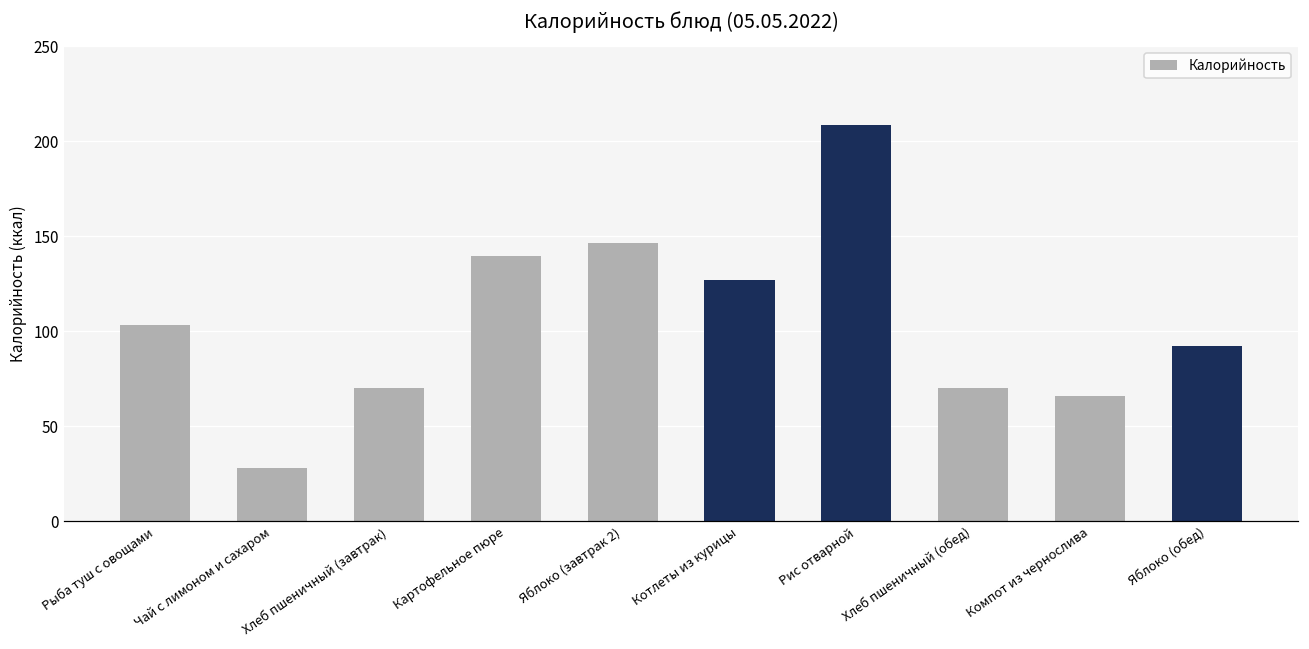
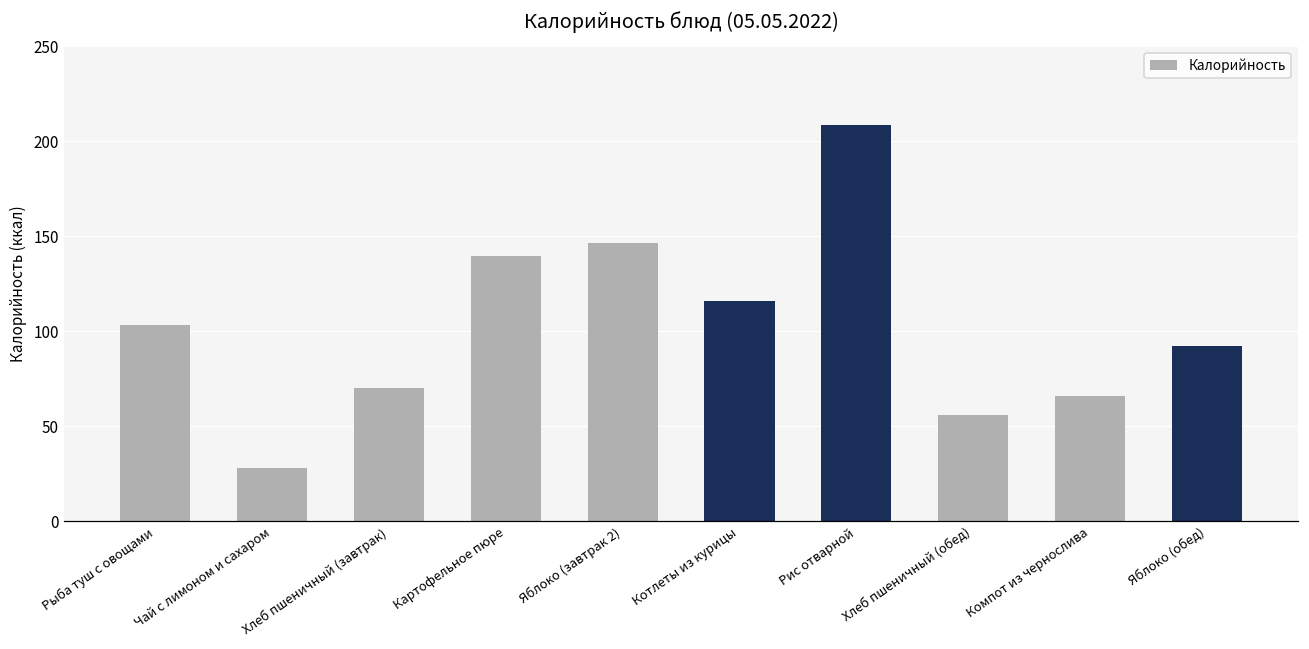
  {
    "Рыба туш с овощами": 103,
    "Чай с лимоном и сахаром": 28,
    "Хлеб пшеничный (завтрак)": 70,
    "Картофельное пюре": 139,
    "Яблоко (завтрак 2)": 147,
-   "Котлеты из курицы": 127,
+   "Котлеты из курицы": 116,
    "Рис отварной": 209,
-   "Хлеб пшеничный (обед)": 70,
+   "Хлеб пшеничный (обед)": 56,
    "Компот из чернослива": 66,
    "Яблоко (обед)": 92
  }
